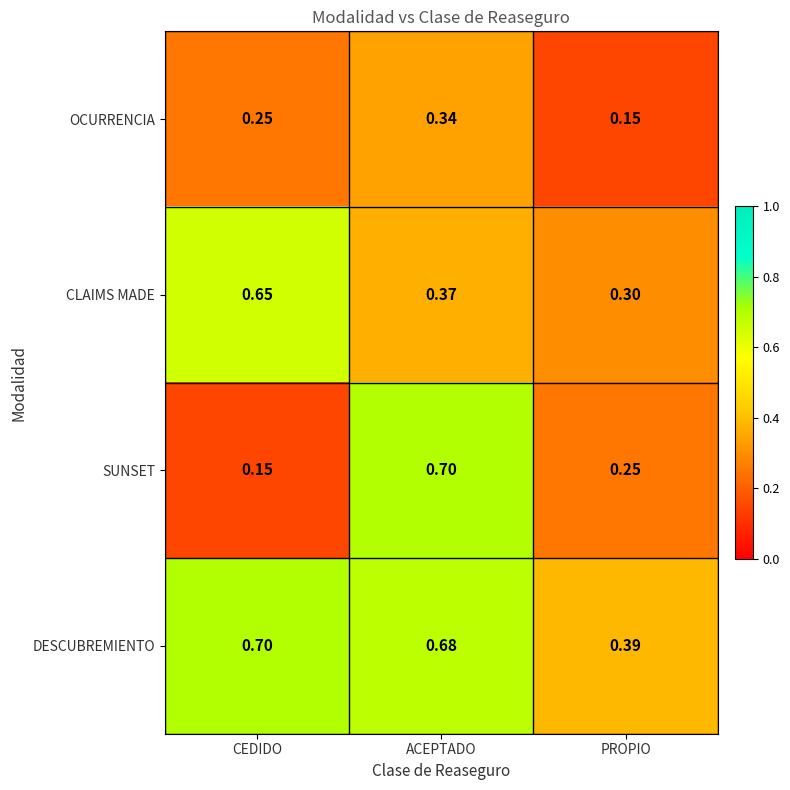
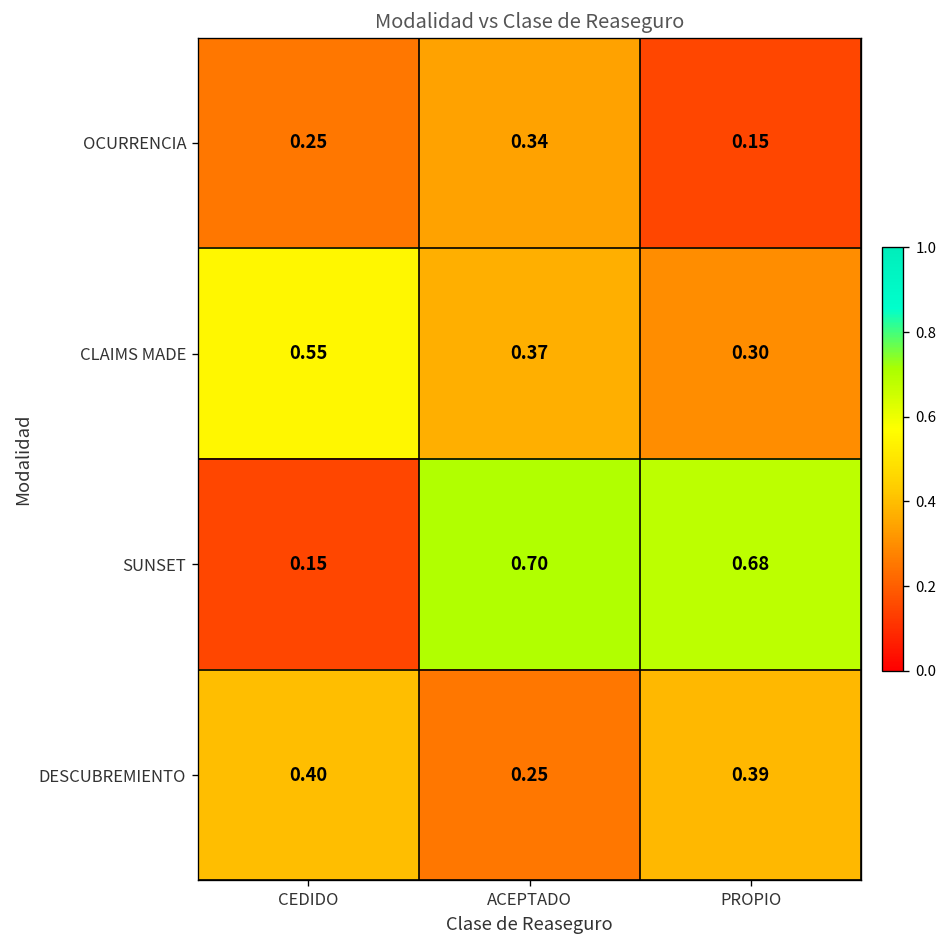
  {
    "OCURRENCIA": {
      "CEDIDO": 0.25,
      "ACEPTADO": 0.34,
      "PROPIO": 0.15
    },
    "CLAIMS MADE": {
-     "CEDIDO": 0.65,
+     "CEDIDO": 0.55,
      "ACEPTADO": 0.37,
      "PROPIO": 0.30
    },
    "SUNSET": {
      "CEDIDO": 0.15,
      "ACEPTADO": 0.70,
-     "PROPIO": 0.25
+     "PROPIO": 0.68
    },
    "DESCUBREMIENTO": {
-     "CEDIDO": 0.70,
-     "ACEPTADO": 0.68,
+     "CEDIDO": 0.40,
+     "ACEPTADO": 0.25,
      "PROPIO": 0.39
    }
  }
